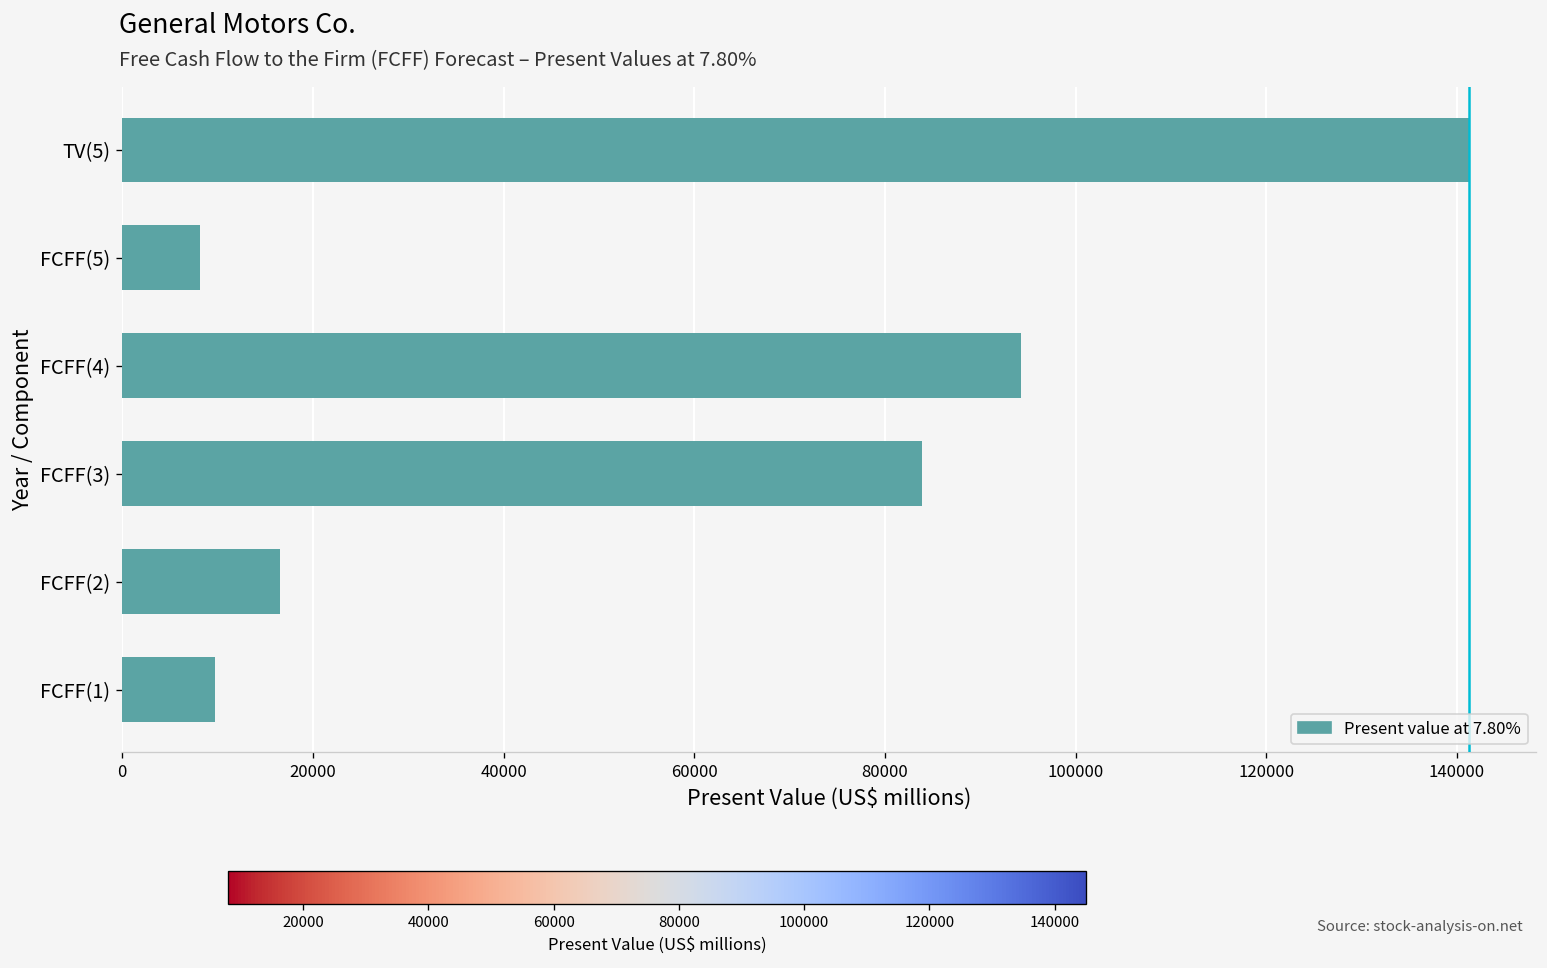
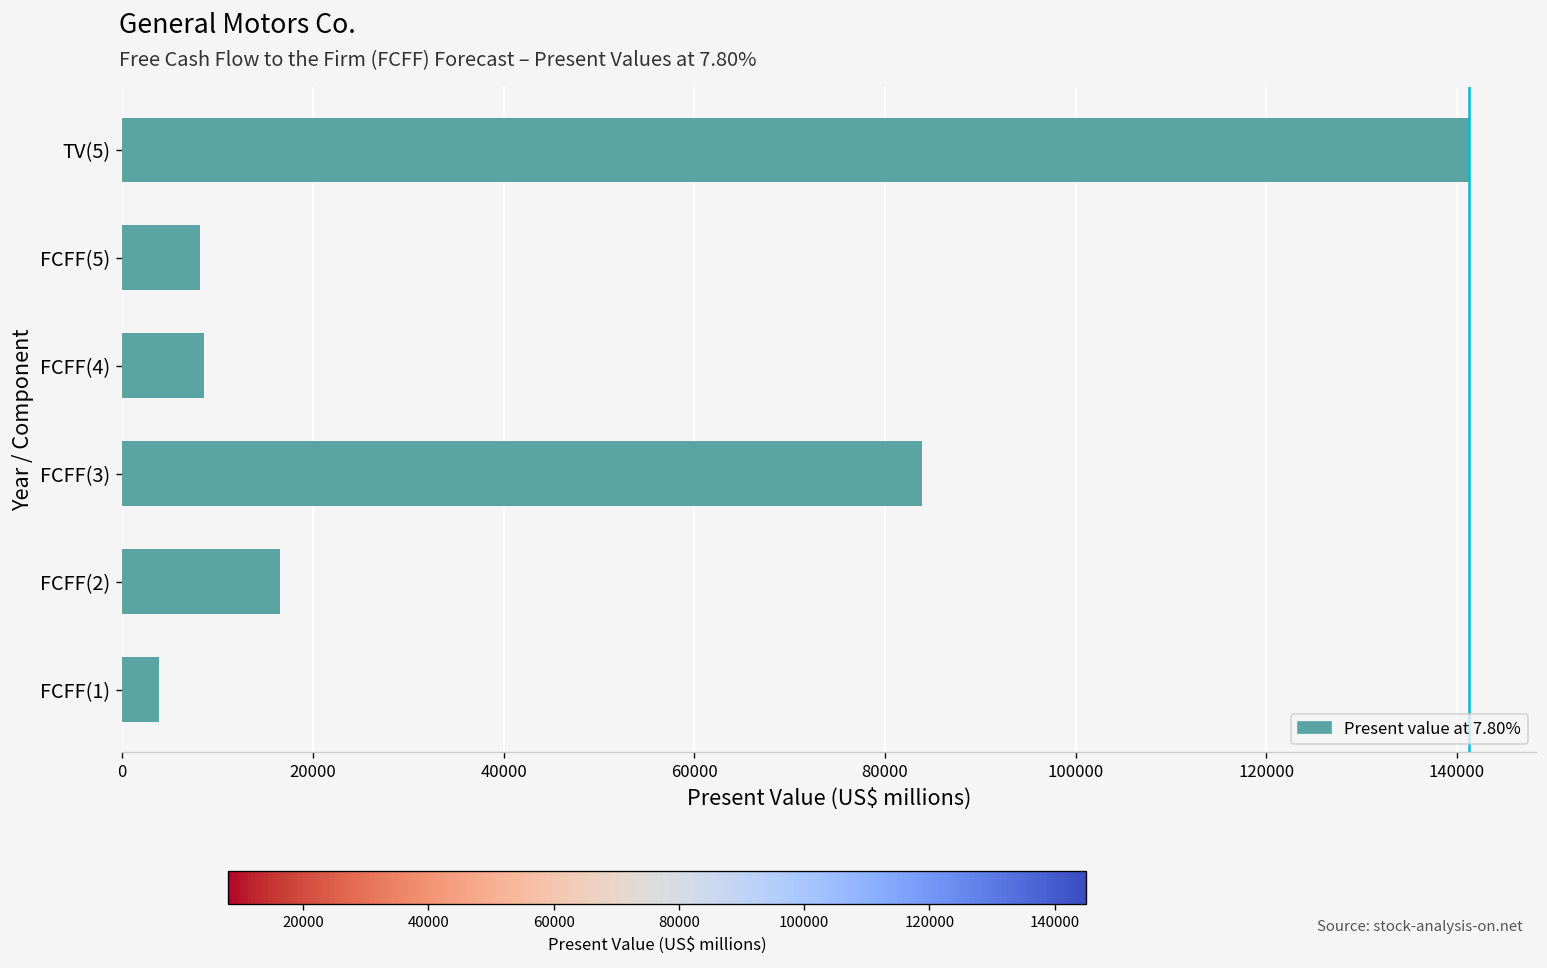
  {
    "TV(5)": 141000,
    "FCFF(5)": 8000,
-   "FCFF(4)": 94000,
+   "FCFF(4)": 9000,
    "FCFF(3)": 84000,
    "FCFF(2)": 17000,
-   "FCFF(1)": 10000
+   "FCFF(1)": 4000
  }
